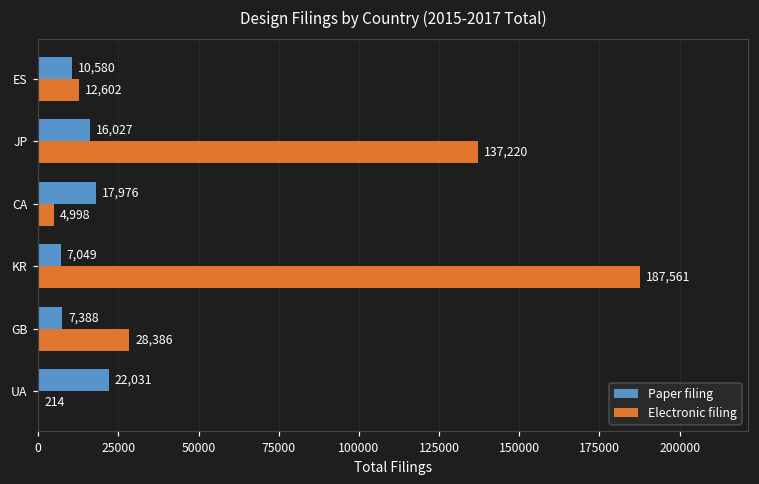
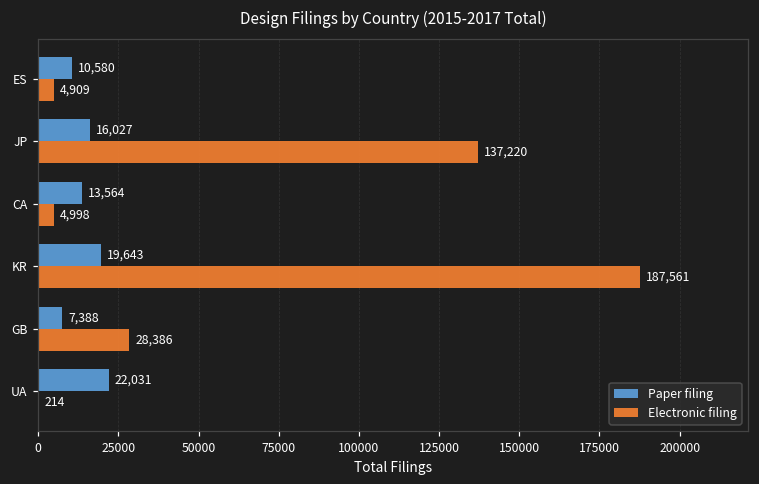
  {
    "Paper filing": {
      "ES": "10,580",
      "JP": "16,027",
-     "CA": "17,976",
-     "KR": "7,049",
+     "CA": "13,564",
+     "KR": "19,643",
      "GB": "7,388",
      "UA": "22,031"
    },
    "Electronic filing": {
-     "ES": "12,602",
+     "ES": "4,909",
      "JP": "137,220",
      "CA": "4,998",
      "KR": "187,561",
      "GB": "28,386",
      "UA": "214"
    }
  }
